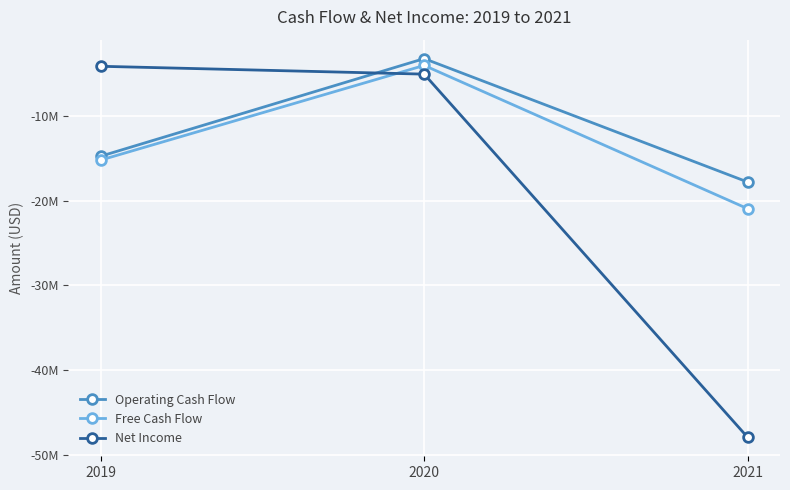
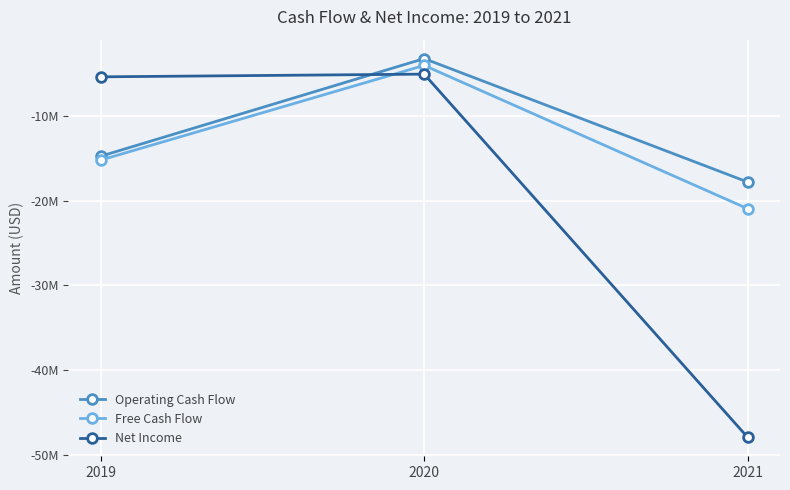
  {
    "Net Income": {
-     "2019": -4000000,
+     "2019": -5000000,
      "2020": -5000000,
      "2021": -48000000
    }
  }
